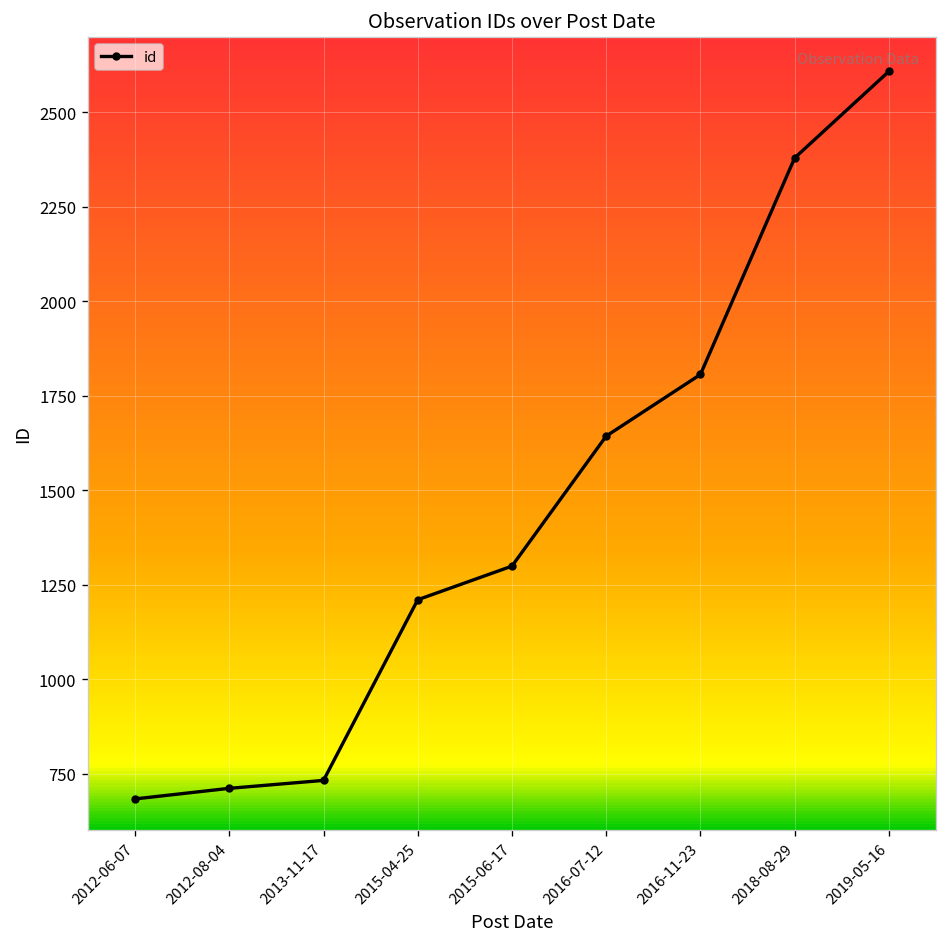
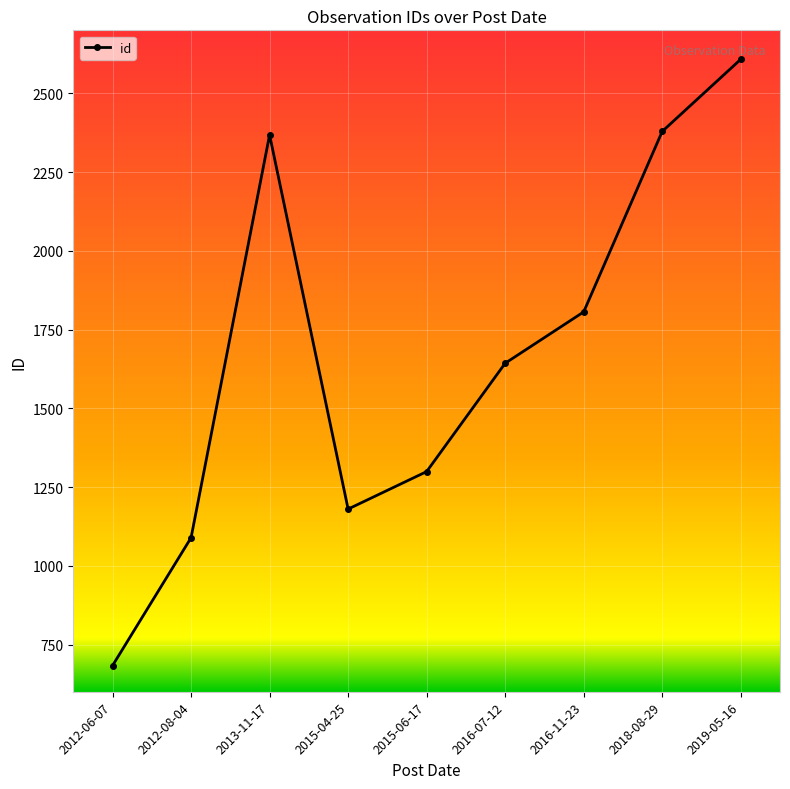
  {
    "2012-06-07": 680,
-   "2012-08-04": 710,
-   "2013-11-17": 730,
-   "2015-04-25": 1210,
+   "2012-08-04": 1090,
+   "2013-11-17": 2370,
+   "2015-04-25": 1180,
    "2015-06-17": 1300,
    "2016-07-12": 1640,
    "2016-11-23": 1810,
    "2018-08-29": 2380,
    "2019-05-16": 2610
  }
